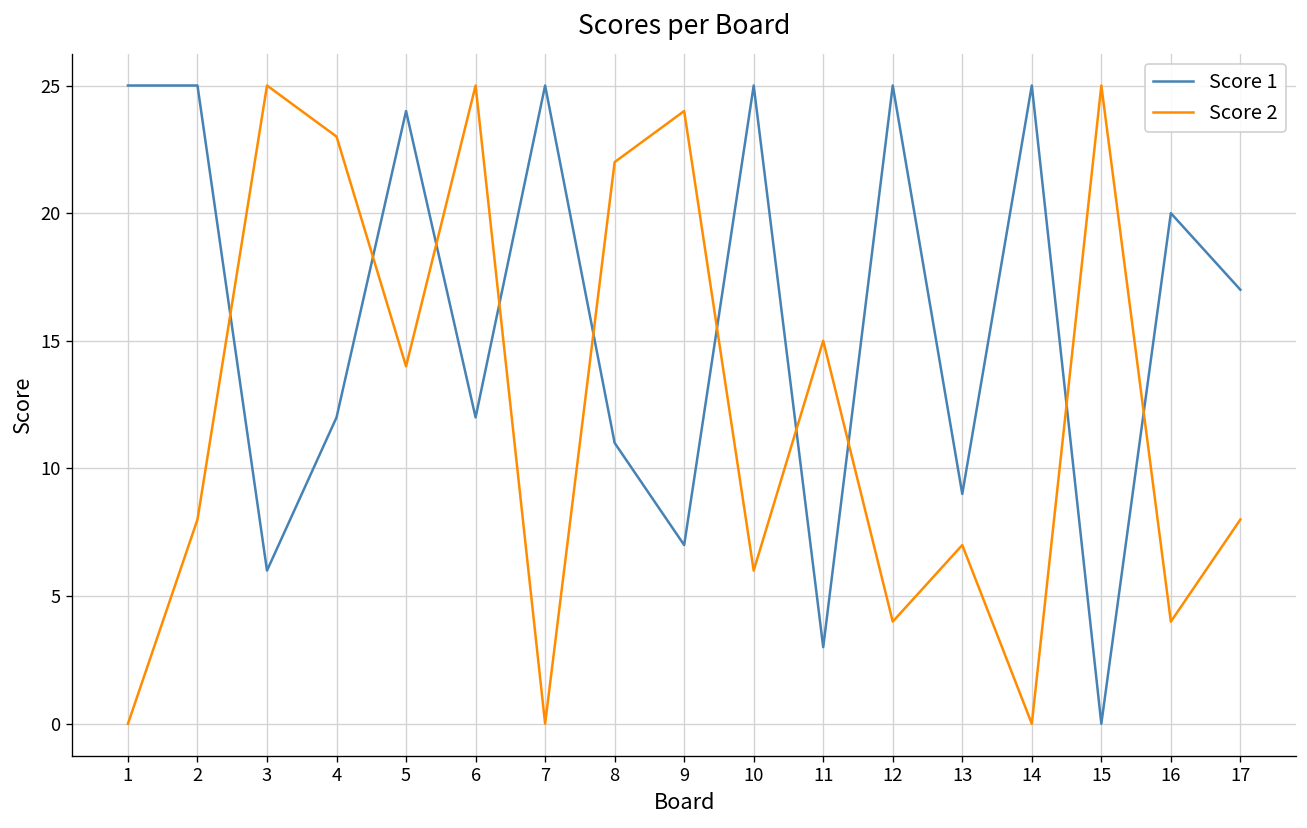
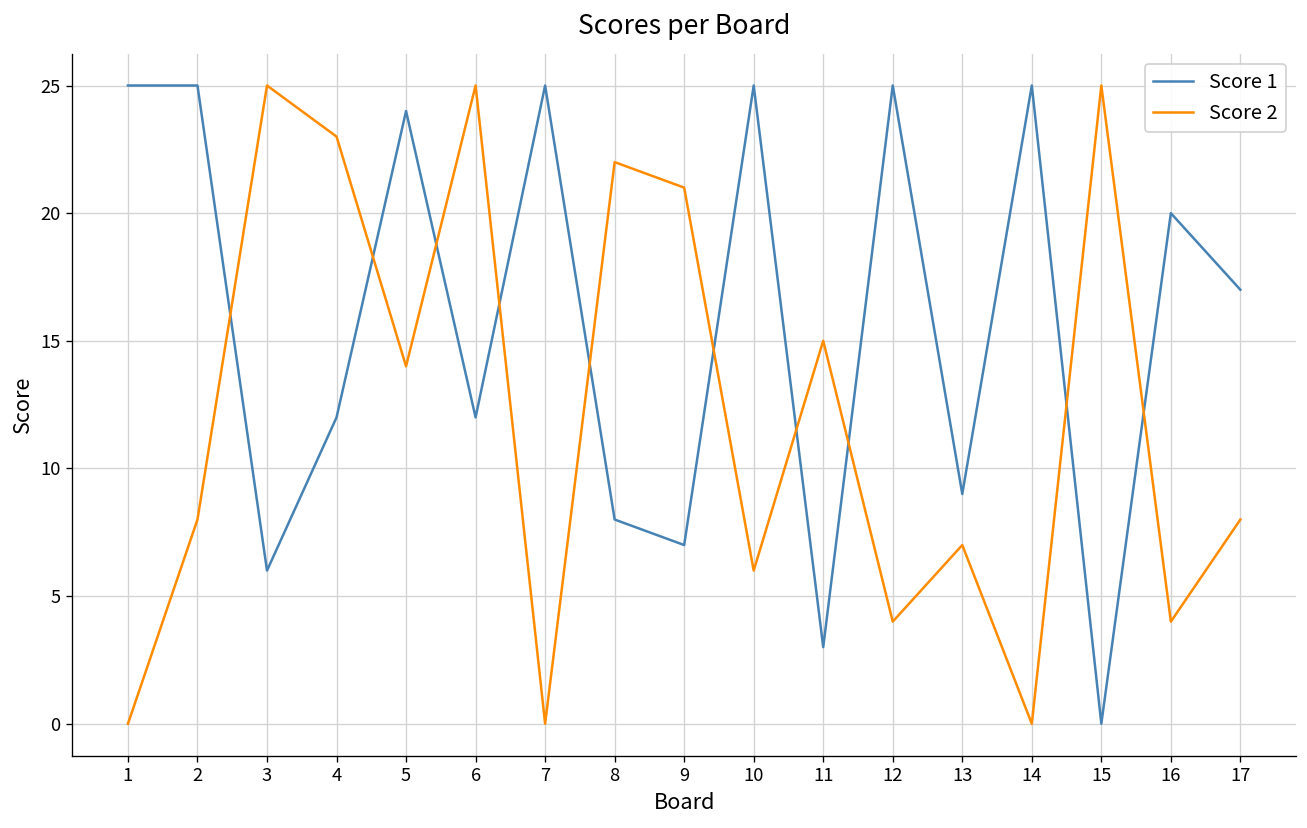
  {
    "Score 1": {
      "1": 25,
      "2": 25,
      "3": 6,
      "4": 12,
      "5": 24,
      "6": 12,
      "7": 25,
-     "8": 11,
+     "8": 8,
      "9": 7,
      "10": 25,
      "11": 3,
      "12": 25,
      "13": 9,
      "14": 25,
      "15": 0,
      "16": 20,
      "17": 17
    },
    "Score 2": {
      "1": 0,
      "2": 8,
      "3": 25,
      "4": 23,
      "5": 14,
      "6": 25,
      "7": 0,
      "8": 22,
-     "9": 24,
+     "9": 21,
      "10": 6,
      "11": 15,
      "12": 4,
      "13": 7,
      "14": 0,
      "15": 25,
      "16": 4,
      "17": 8
    }
  }
